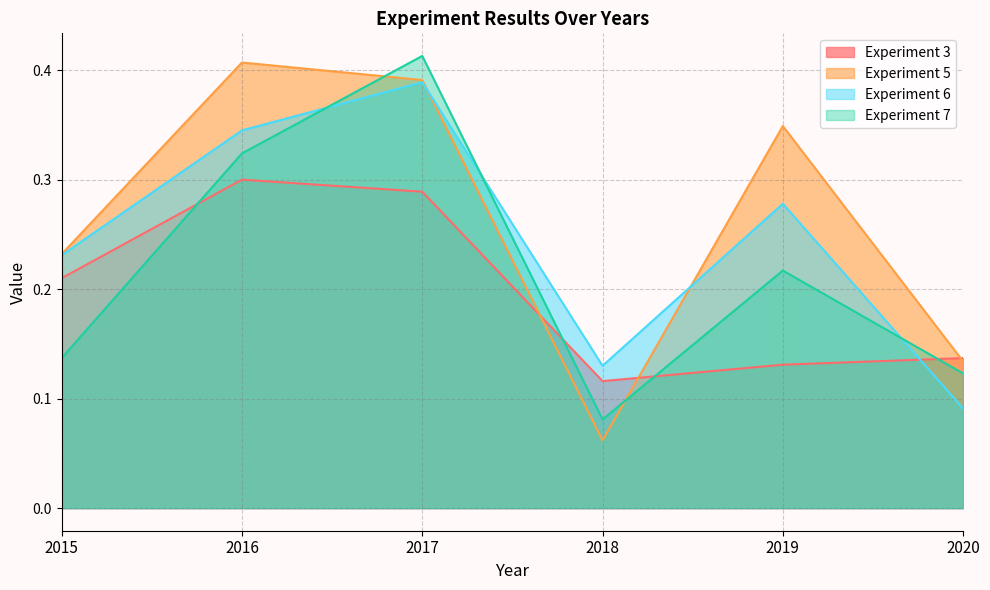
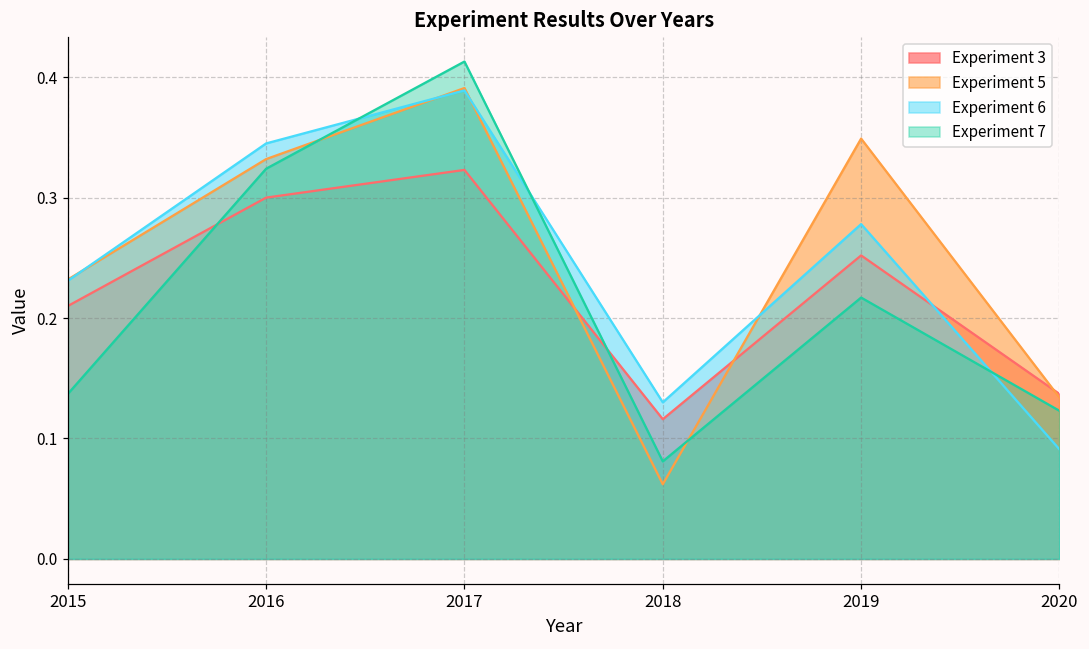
  {
    "Experiment 3": {
      "2015": 0.210,
      "2016": 0.300,
-     "2017": 0.289,
+     "2017": 0.323,
      "2018": 0.116,
-     "2019": 0.131,
+     "2019": 0.252,
      "2020": 0.137
    },
    "Experiment 5": {
-     "2016": 0.407,
+     "2016": 0.332,
      "2018": 0.062,
      "2019": 0.349,
      "2020": 0.134
    }
  }
